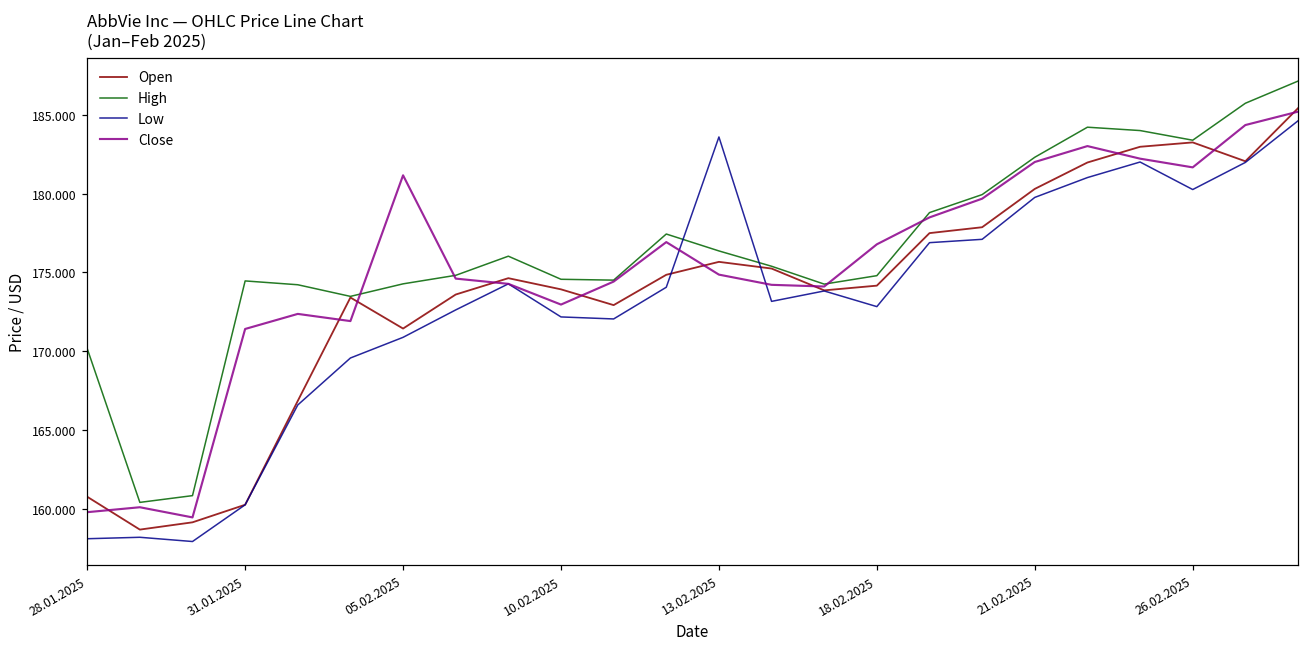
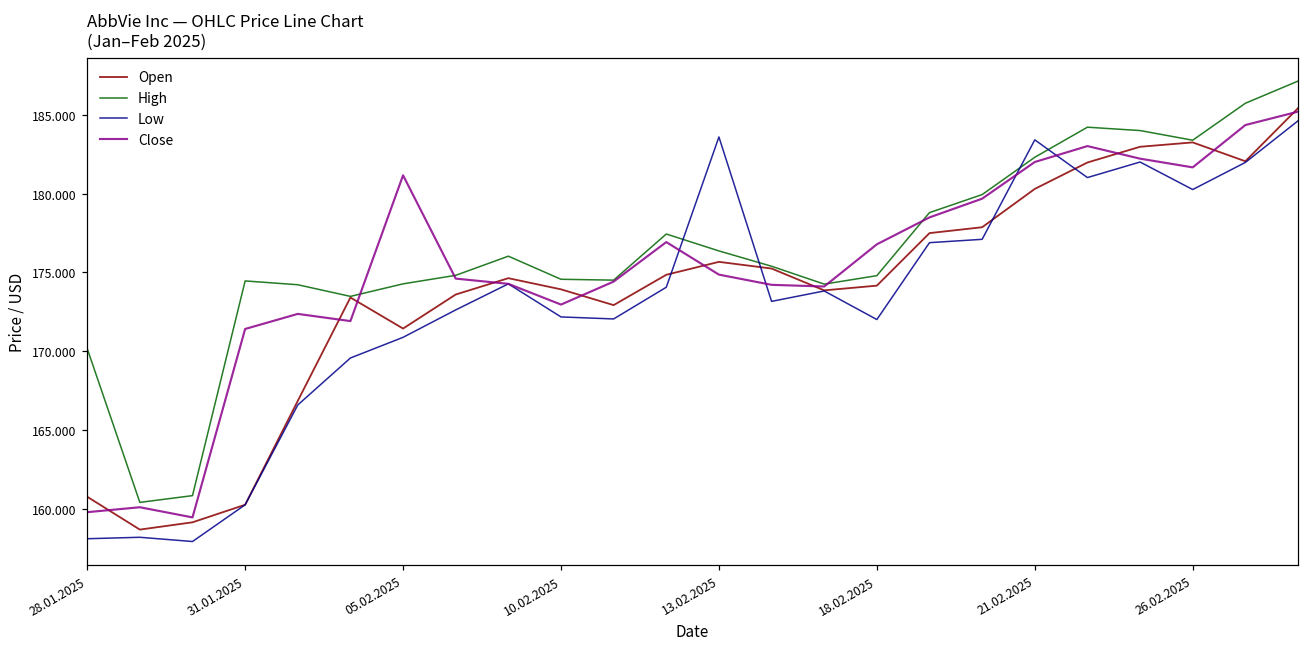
  {
    "Open": {
      "28.01.2025": 160.8,
      "05.02.2025": 171.4,
      "10.02.2025": 173.9,
      "13.02.2025": 175.7,
      "18.02.2025": 174.2,
      "21.02.2025": 180.3
    },
    "High": {
      "28.01.2025": 170.2,
      "31.01.2025": 174.5,
      "05.02.2025": 174.3,
      "10.02.2025": 174.6,
      "13.02.2025": 176.4,
      "18.02.2025": 174.8,
      "21.02.2025": 182.3
    },
    "Low": {
      "28.01.2025": 158.1,
      "05.02.2025": 170.9,
      "10.02.2025": 172.2,
      "13.02.2025": 183.6,
-     "18.02.2025": 172.8,
-     "21.02.2025": 179.8,
+     "18.02.2025": 172.0,
+     "21.02.2025": 183.4,
      "26.02.2025": 180.3
    },
    "Close": {
      "28.01.2025": 159.8,
      "31.01.2025": 171.4,
      "05.02.2025": 181.2,
      "10.02.2025": 173.0,
      "13.02.2025": 174.9,
      "18.02.2025": 176.8,
      "21.02.2025": 182.0,
      "26.02.2025": 181.7
    }
  }
